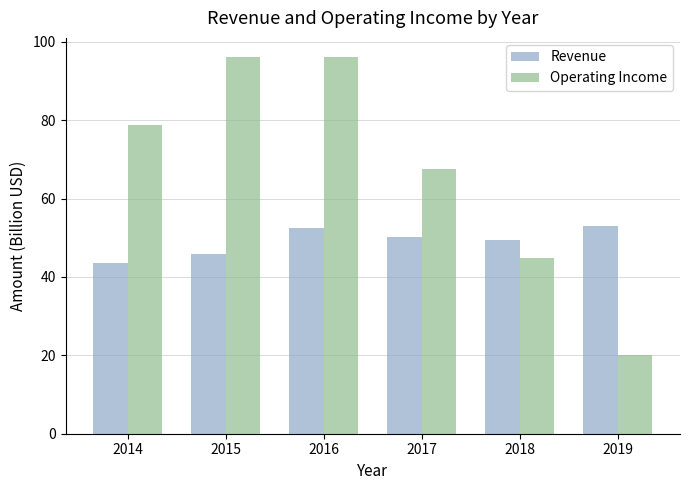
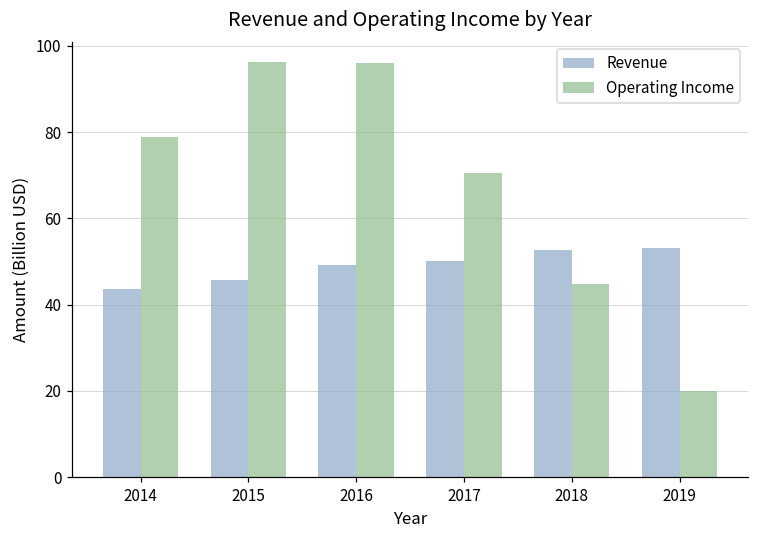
  {
    "Revenue": {
      "2014": 44,
      "2015": 46,
-     "2016": 52,
+     "2016": 49,
      "2017": 50,
-     "2018": 49,
+     "2018": 53,
      "2019": 53
    },
    "Operating Income": {
      "2014": 79,
      "2015": 96,
      "2016": 96,
-     "2017": 68,
+     "2017": 70,
      "2018": 45,
      "2019": 20
    }
  }
